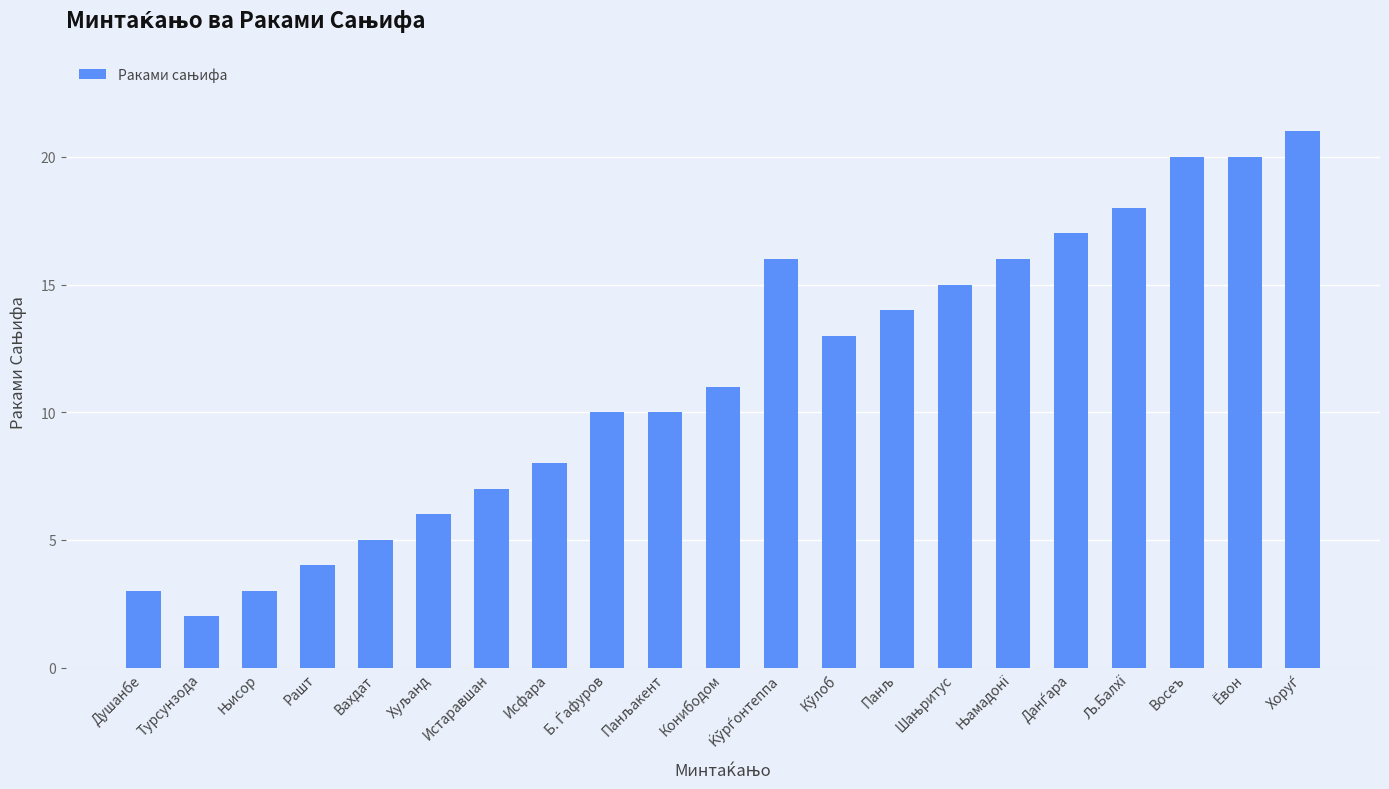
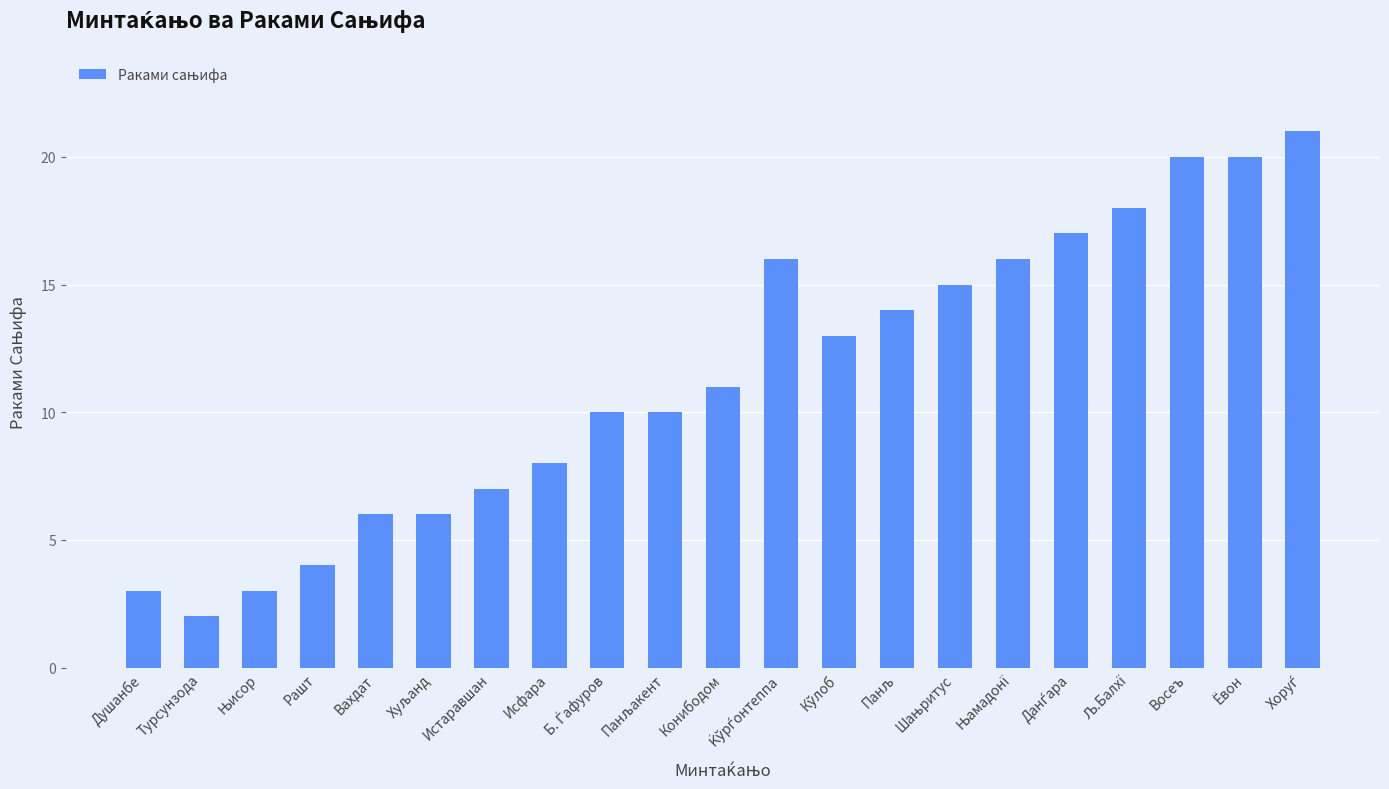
  {
    "Душанбе": 3,
    "Турсунзода": 2,
    "Њисор": 3,
    "Рашт": 4,
-   "Вахдат": 5,
+   "Вахдат": 6,
    "Хуљанд": 6,
    "Истаравшан": 7,
    "Исфара": 8,
    "Б. Ѓафуров": 10,
    "Панљакент": 10,
    "Конибодом": 11,
    "Ќўрѓонтеппа": 16,
    "Кўлоб": 13,
    "Панљ": 14,
    "Шањритус": 15,
    "Њамадонї": 16,
    "Данѓара": 17,
    "Љ.Балхї": 18,
    "Восеъ": 20,
    "Ёвон": 20,
    "Хоруѓ": 21
  }
